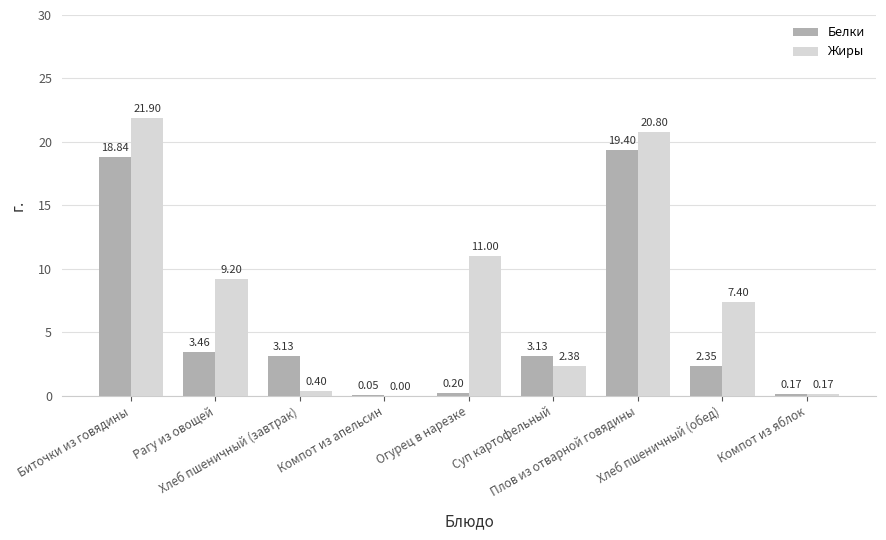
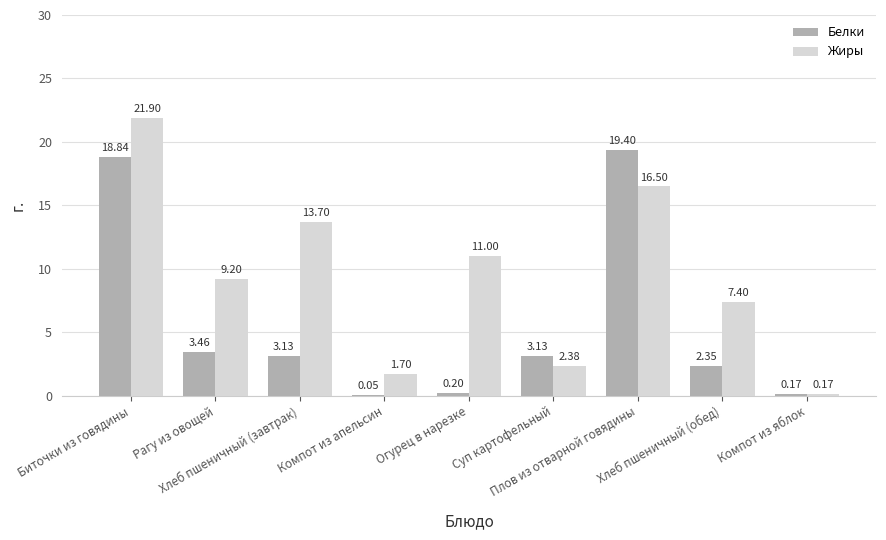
  {
    "Белки": {
      "Биточки из говядины": 18.84,
      "Рагу из овощей": 3.46,
      "Хлеб пшеничный (завтрак)": 3.13,
      "Компот из апельсин": 0.05,
      "Огурец в нарезке": 0.20,
      "Суп картофельный": 3.13,
      "Плов из отварной говядины": 19.40,
      "Хлеб пшеничный (обед)": 2.35,
      "Компот из яблок": 0.17
    },
    "Жиры": {
      "Биточки из говядины": 21.90,
      "Рагу из овощей": 9.20,
-     "Хлеб пшеничный (завтрак)": 0.40,
-     "Компот из апельсин": 0.00,
+     "Хлеб пшеничный (завтрак)": 13.70,
+     "Компот из апельсин": 1.70,
      "Огурец в нарезке": 11.00,
      "Суп картофельный": 2.38,
-     "Плов из отварной говядины": 20.80,
+     "Плов из отварной говядины": 16.50,
      "Хлеб пшеничный (обед)": 7.40,
      "Компот из яблок": 0.17
    }
  }
